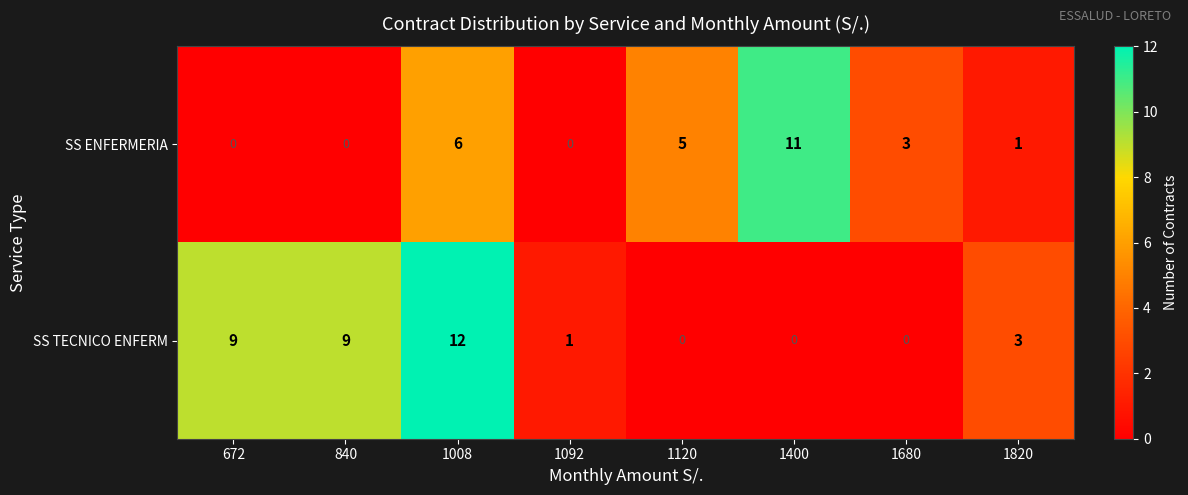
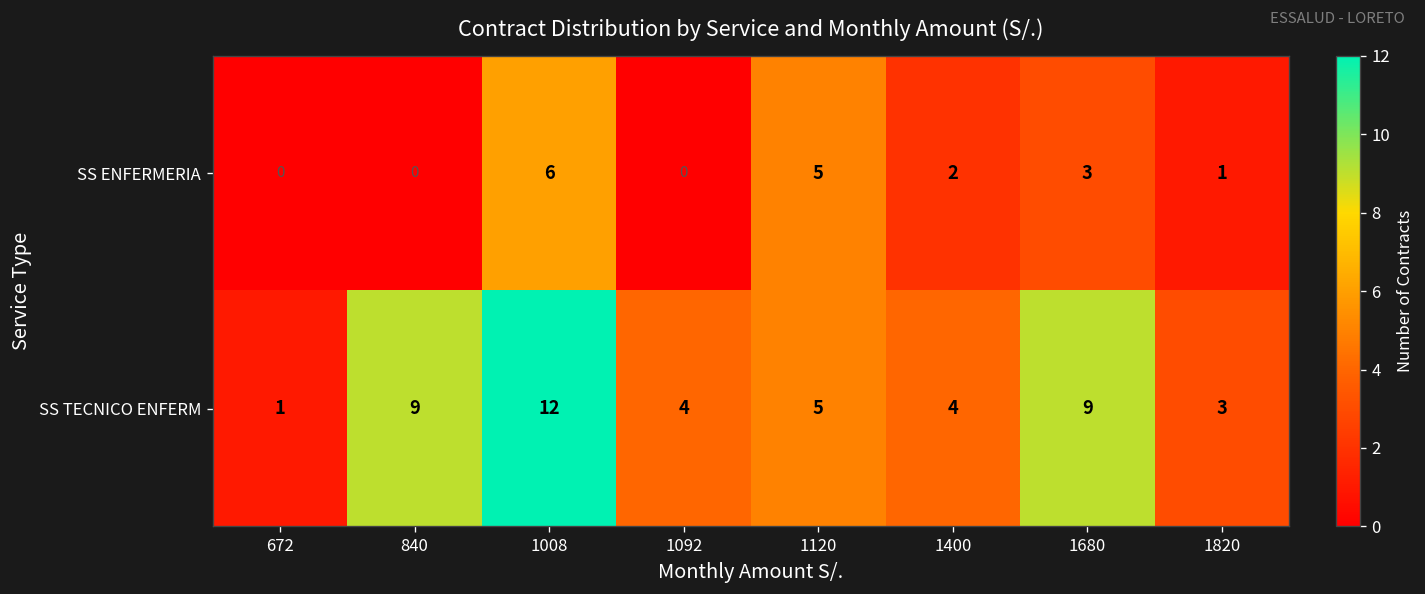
  {
    "SS ENFERMERIA": {
      "672": 0,
      "840": 0,
      "1008": 6,
      "1092": 0,
      "1120": 5,
-     "1400": 11,
+     "1400": 2,
      "1680": 3,
      "1820": 1
    },
    "SS TECNICO ENFERM": {
-     "672": 9,
+     "672": 1,
      "840": 9,
      "1008": 12,
-     "1092": 1,
-     "1120": 0,
-     "1400": 0,
-     "1680": 0,
+     "1092": 4,
+     "1120": 5,
+     "1400": 4,
+     "1680": 9,
      "1820": 3
    }
  }
